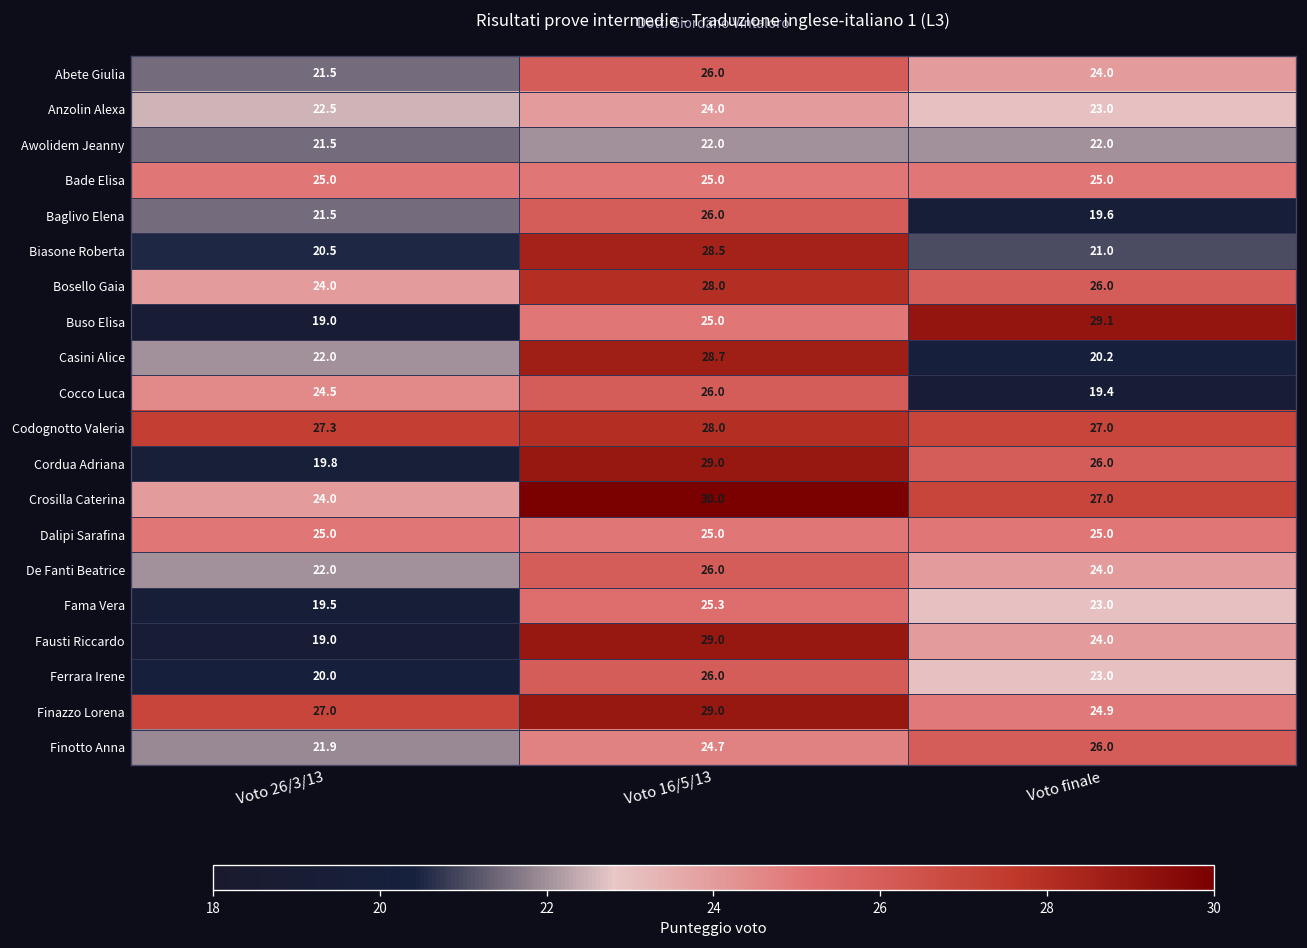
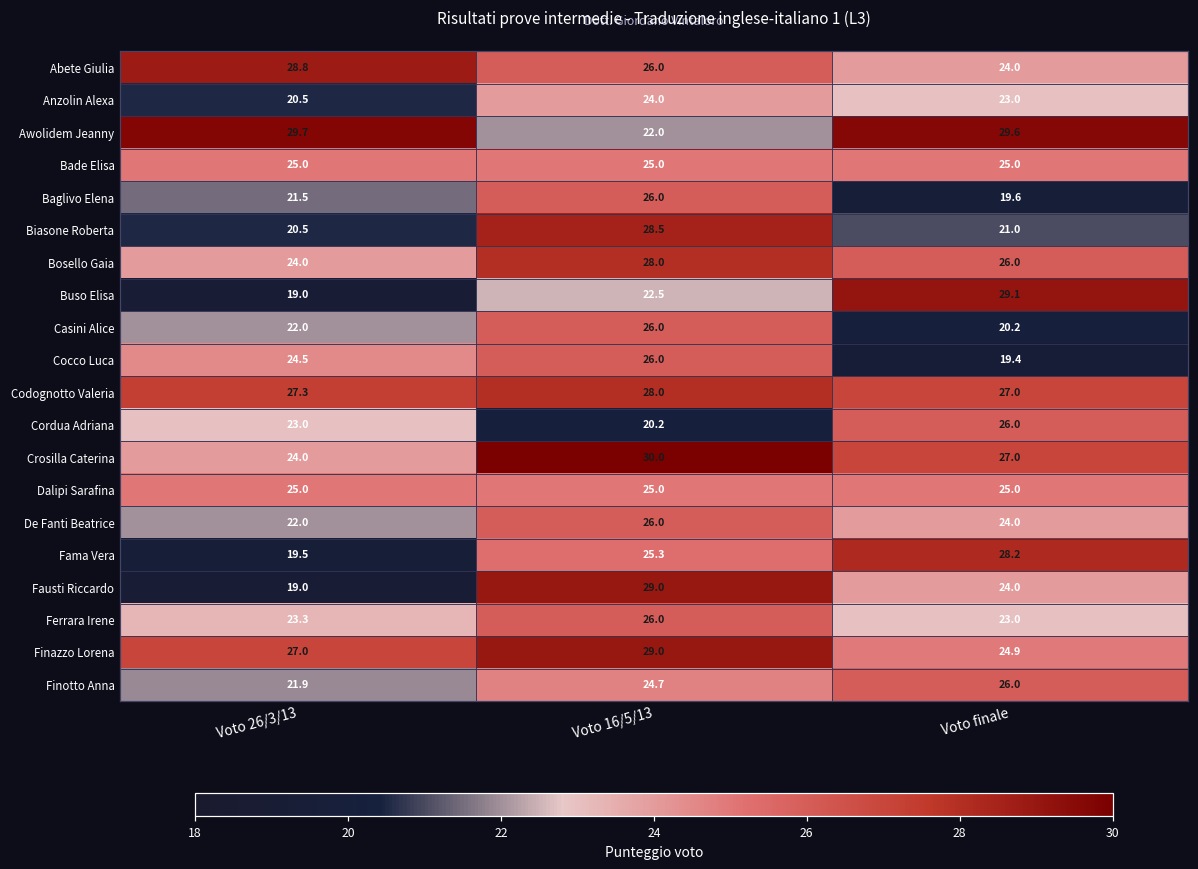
  {
    "Abete Giulia": {
-     "Voto 26/3/13": 21.5,
+     "Voto 26/3/13": 28.8,
      "Voto 16/5/13": 26.0,
      "Voto finale": 24.0
    },
    "Anzolin Alexa": {
-     "Voto 26/3/13": 22.5,
+     "Voto 26/3/13": 20.5,
      "Voto 16/5/13": 24.0,
      "Voto finale": 23.0
    },
    "Awolidem Jeanny": {
-     "Voto 26/3/13": 21.5,
+     "Voto 26/3/13": 29.7,
      "Voto 16/5/13": 22.0,
-     "Voto finale": 22.0
+     "Voto finale": 29.6
    },
    "Bade Elisa": {
      "Voto 26/3/13": 25.0,
      "Voto 16/5/13": 25.0,
      "Voto finale": 25.0
    },
    "Baglivo Elena": {
      "Voto 26/3/13": 21.5,
      "Voto 16/5/13": 26.0,
      "Voto finale": 19.6
    },
    "Biasone Roberta": {
      "Voto 26/3/13": 20.5,
      "Voto 16/5/13": 28.5,
      "Voto finale": 21.0
    },
    "Bosello Gaia": {
      "Voto 26/3/13": 24.0,
      "Voto 16/5/13": 28.0,
      "Voto finale": 26.0
    },
    "Buso Elisa": {
      "Voto 26/3/13": 19.0,
-     "Voto 16/5/13": 25.0,
+     "Voto 16/5/13": 22.5,
      "Voto finale": 29.1
    },
    "Casini Alice": {
      "Voto 26/3/13": 22.0,
-     "Voto 16/5/13": 28.7,
+     "Voto 16/5/13": 26.0,
      "Voto finale": 20.2
    },
    "Cocco Luca": {
      "Voto 26/3/13": 24.5,
      "Voto 16/5/13": 26.0,
      "Voto finale": 19.4
    },
    "Codognotto Valeria": {
      "Voto 26/3/13": 27.3,
      "Voto 16/5/13": 28.0,
      "Voto finale": 27.0
    },
    "Cordua Adriana": {
-     "Voto 26/3/13": 19.8,
-     "Voto 16/5/13": 29.0,
+     "Voto 26/3/13": 23.0,
+     "Voto 16/5/13": 20.2,
      "Voto finale": 26.0
    },
    "Crosilla Caterina": {
      "Voto 26/3/13": 24.0,
      "Voto 16/5/13": 30.0,
      "Voto finale": 27.0
    },
    "Dalipi Sarafina": {
      "Voto 26/3/13": 25.0,
      "Voto 16/5/13": 25.0,
      "Voto finale": 25.0
    },
    "De Fanti Beatrice": {
      "Voto 26/3/13": 22.0,
      "Voto 16/5/13": 26.0,
      "Voto finale": 24.0
    },
    "Fama Vera": {
      "Voto 26/3/13": 19.5,
      "Voto 16/5/13": 25.3,
-     "Voto finale": 23.0
+     "Voto finale": 28.2
    },
    "Fausti Riccardo": {
      "Voto 26/3/13": 19.0,
      "Voto 16/5/13": 29.0,
      "Voto finale": 24.0
    },
    "Ferrara Irene": {
-     "Voto 26/3/13": 20.0,
+     "Voto 26/3/13": 23.3,
      "Voto 16/5/13": 26.0,
      "Voto finale": 23.0
    },
    "Finazzo Lorena": {
      "Voto 26/3/13": 27.0,
      "Voto 16/5/13": 29.0,
      "Voto finale": 24.9
    },
    "Finotto Anna": {
      "Voto 26/3/13": 21.9,
      "Voto 16/5/13": 24.7,
      "Voto finale": 26.0
    }
  }
